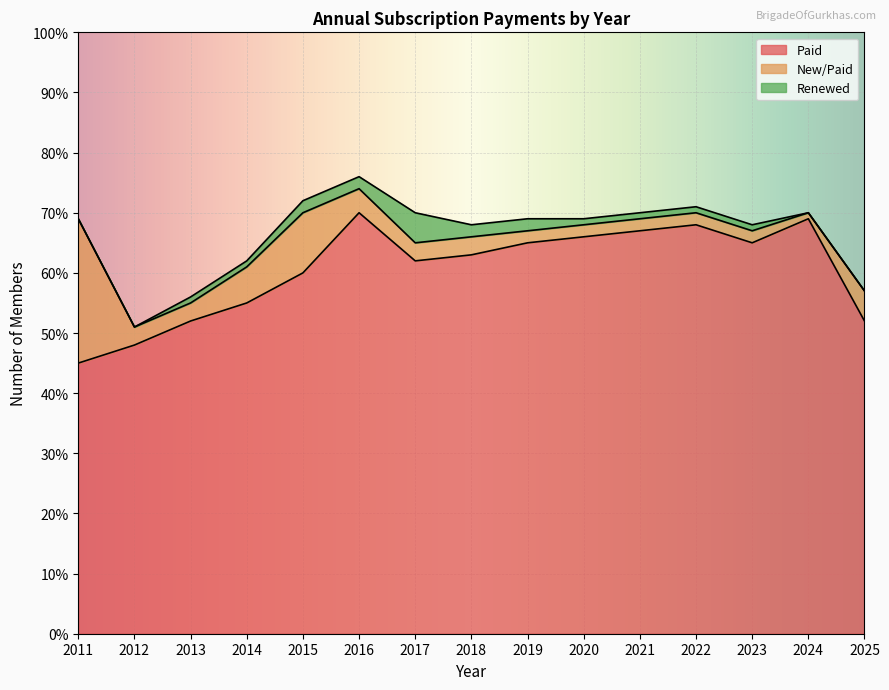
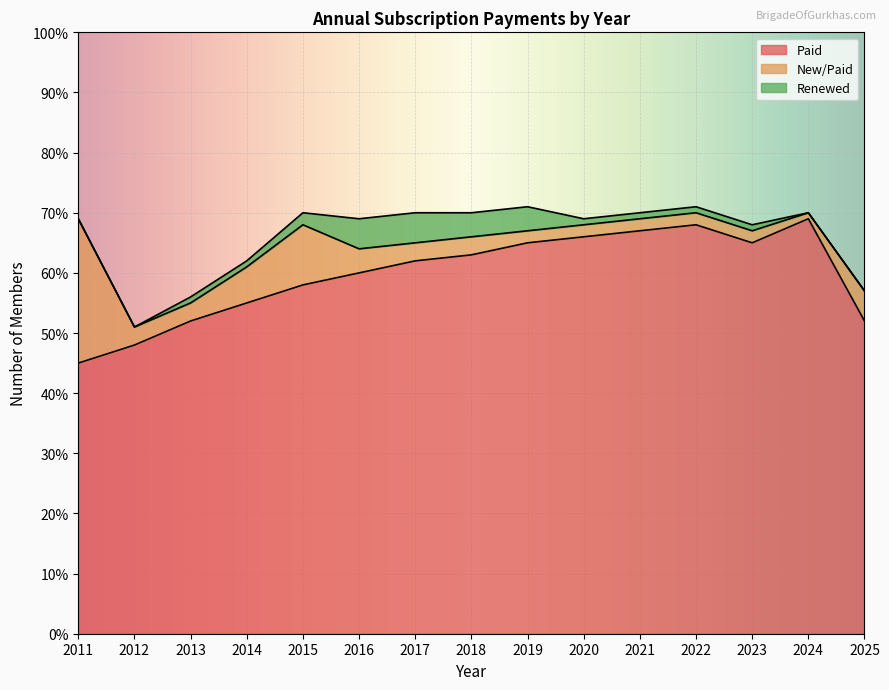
  {
    "Paid": {
      "2011": "45%",
      "2012": "48%",
      "2013": "52%",
      "2014": "55%",
-     "2015": "60%",
-     "2016": "70%",
+     "2015": "58%",
+     "2016": "60%",
      "2017": "62%",
      "2018": "63%",
      "2019": "65%",
      "2020": "66%",
      "2021": "67%",
      "2022": "68%",
      "2023": "65%",
      "2024": "69%",
      "2025": "52%"
    },
    "New/Paid": {
      "2013": "3%",
      "2014": "6%",
      "2015": "10%",
      "2016": "4%",
      "2017": "3%",
      "2018": "3%",
      "2019": "2%",
      "2020": "2%",
      "2021": "2%",
      "2022": "2%",
      "2023": "2%"
    },
    "Renewed": {
      "2013": "1%",
      "2014": "1%",
      "2015": "2%",
-     "2016": "2%",
+     "2016": "5%",
      "2017": "5%",
-     "2018": "2%",
-     "2019": "2%",
+     "2018": "4%",
+     "2019": "4%",
      "2020": "1%",
      "2021": "1%",
      "2022": "1%",
      "2023": "1%"
    }
  }
